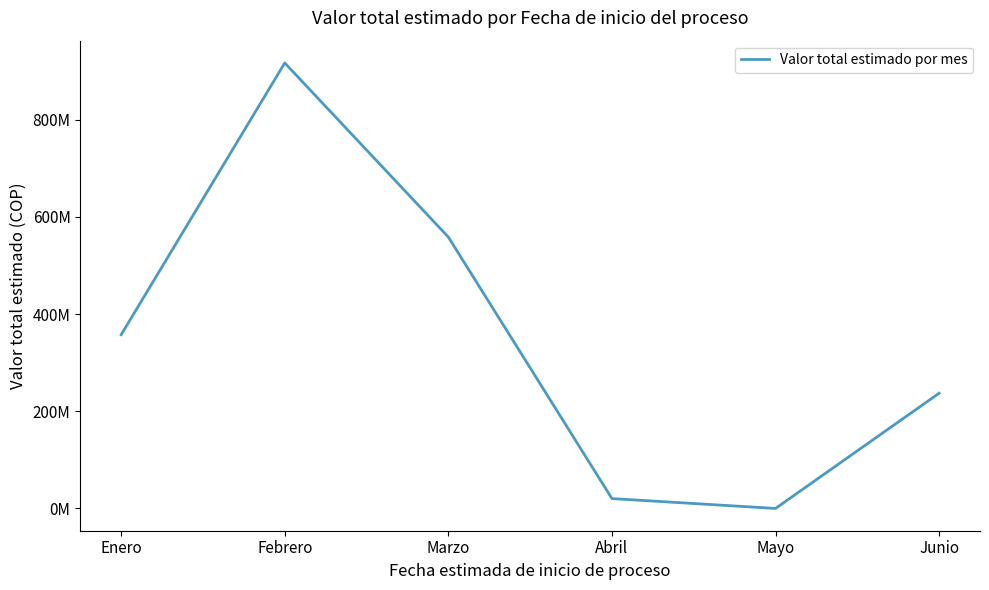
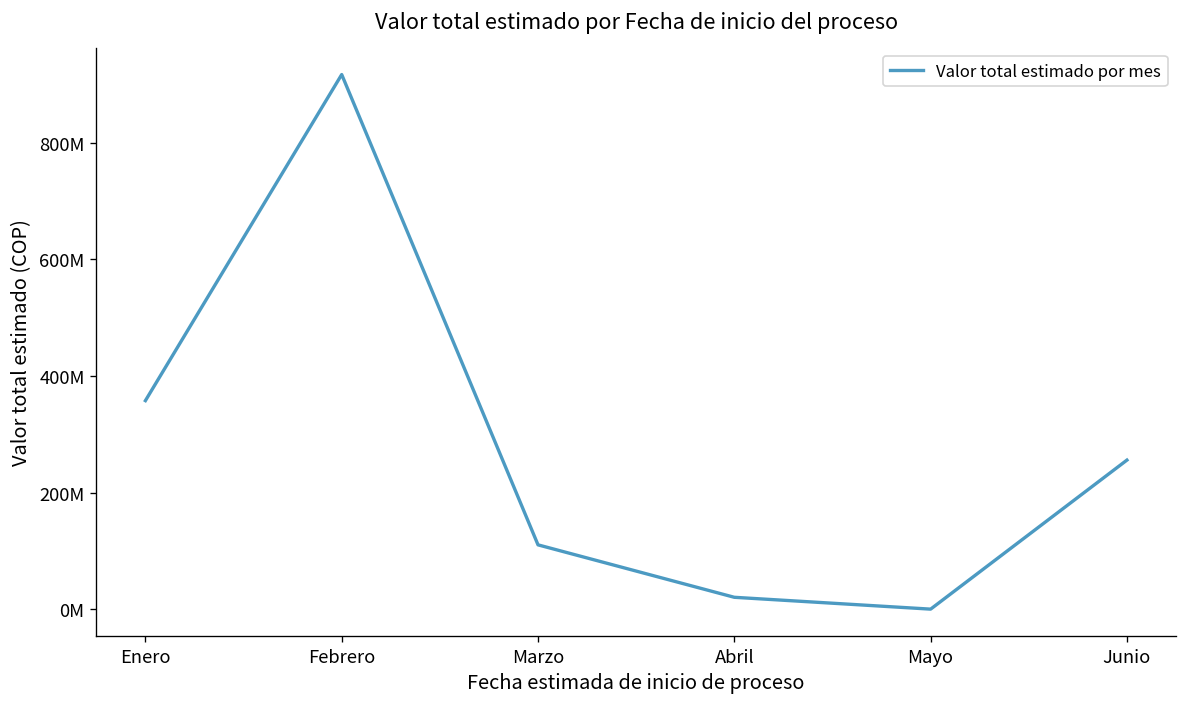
  {
    "Enero": 360000000,
    "Febrero": 920000000,
-   "Marzo": 560000000,
+   "Marzo": 110000000,
    "Abril": 20000000,
    "Mayo": 0,
-   "Junio": 240000000
+   "Junio": 260000000
  }
